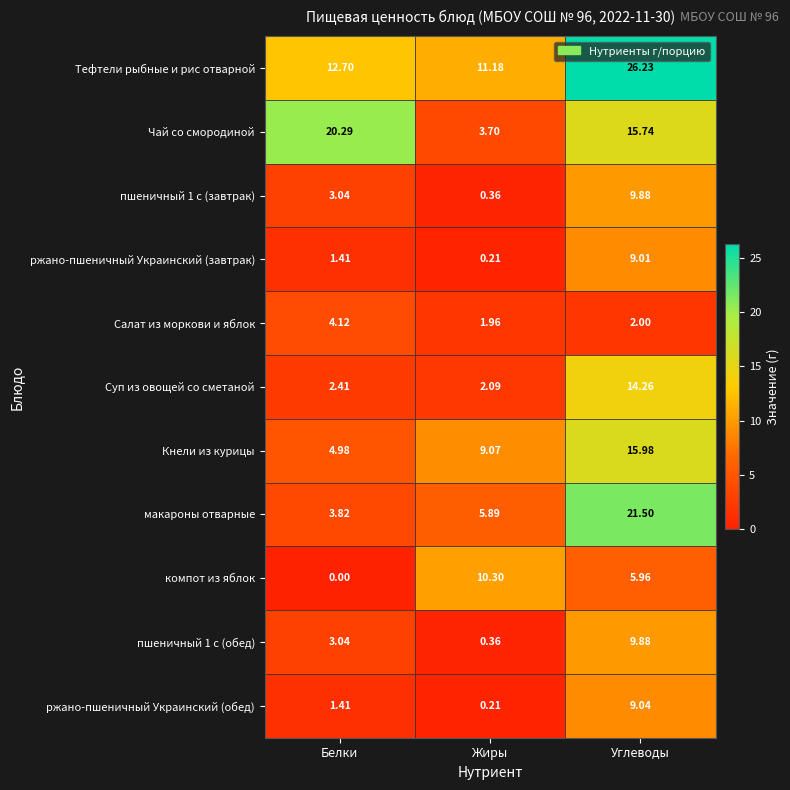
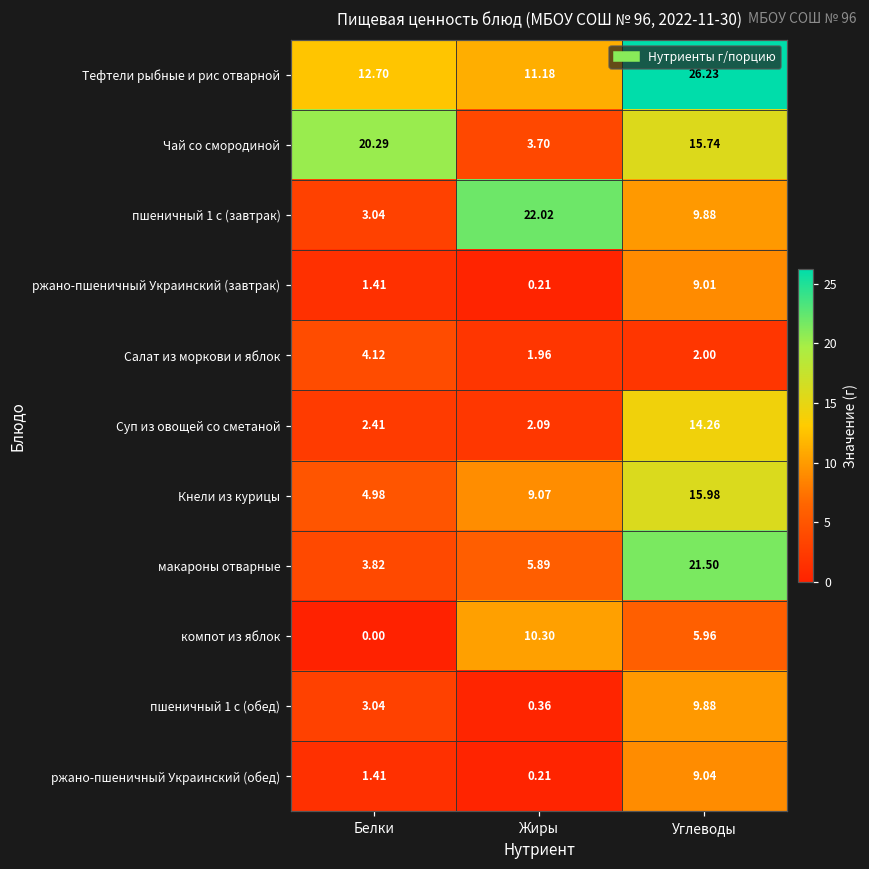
  {
    "Тефтели рыбные и рис отварной": {
      "Белки": 12.70,
      "Жиры": 11.18,
      "Углеводы": 26.23
    },
    "Чай со смородиной": {
      "Белки": 20.29,
      "Жиры": 3.70,
      "Углеводы": 15.74
    },
    "пшеничный 1 с (завтрак)": {
      "Белки": 3.04,
-     "Жиры": 0.36,
+     "Жиры": 22.02,
      "Углеводы": 9.88
    },
    "ржано-пшеничный Украинский (завтрак)": {
      "Белки": 1.41,
      "Жиры": 0.21,
      "Углеводы": 9.01
    },
    "Салат из моркови и яблок": {
      "Белки": 4.12,
      "Жиры": 1.96,
      "Углеводы": 2.00
    },
    "Суп из овощей со сметаной": {
      "Белки": 2.41,
      "Жиры": 2.09,
      "Углеводы": 14.26
    },
    "Кнели из курицы": {
      "Белки": 4.98,
      "Жиры": 9.07,
      "Углеводы": 15.98
    },
    "макароны отварные": {
      "Белки": 3.82,
      "Жиры": 5.89,
      "Углеводы": 21.50
    },
    "компот из яблок": {
      "Белки": 0.00,
      "Жиры": 10.30,
      "Углеводы": 5.96
    },
    "пшеничный 1 с (обед)": {
      "Белки": 3.04,
      "Жиры": 0.36,
      "Углеводы": 9.88
    },
    "ржано-пшеничный Украинский (обед)": {
      "Белки": 1.41,
      "Жиры": 0.21,
      "Углеводы": 9.04
    }
  }
